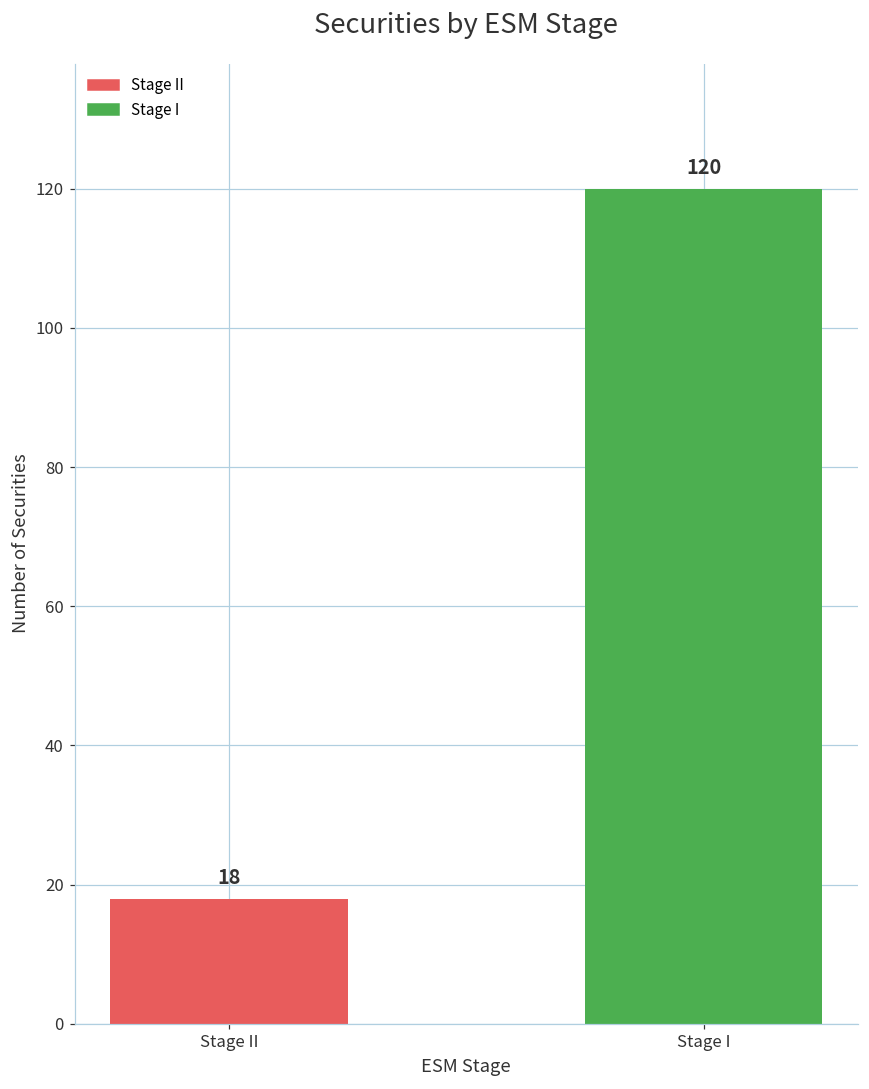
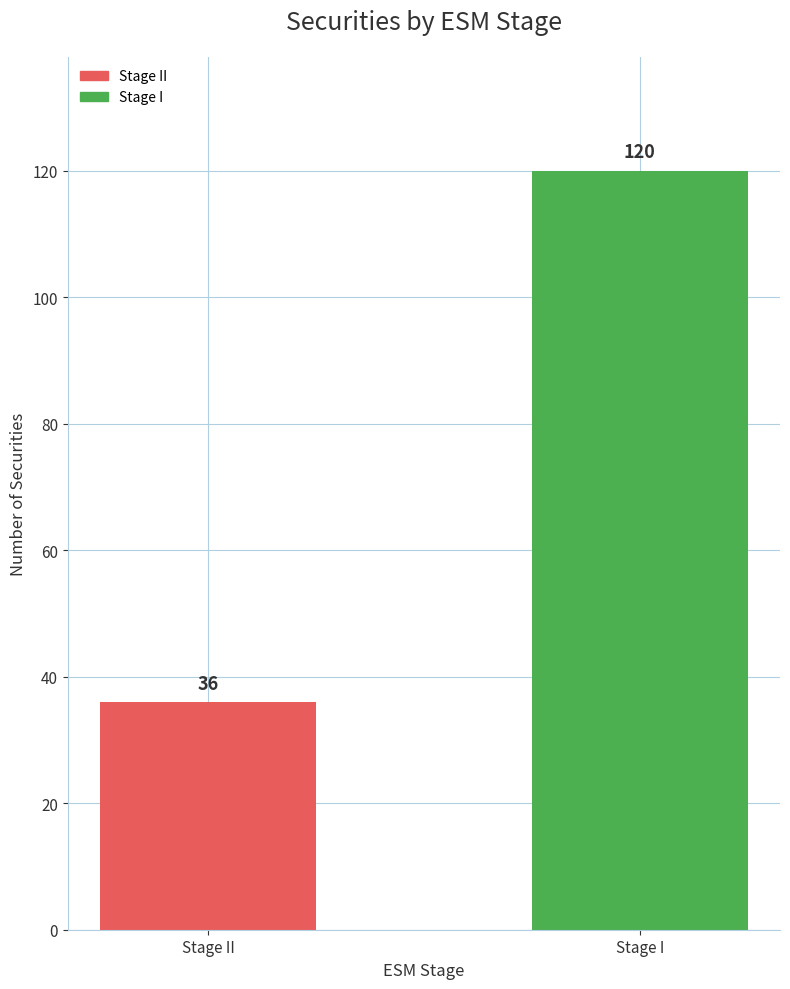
  {
-   "Stage II": 18,
+   "Stage II": 36,
    "Stage I": 120
  }
